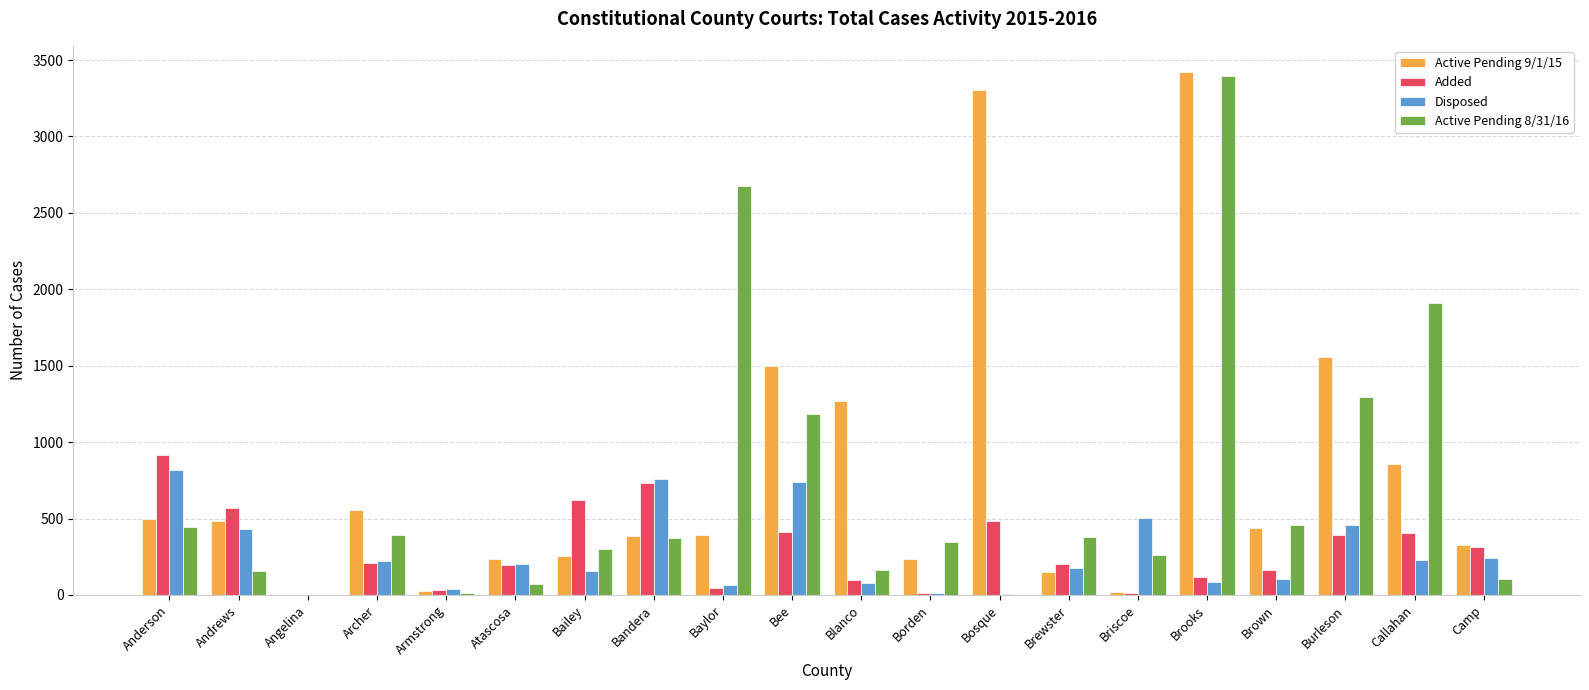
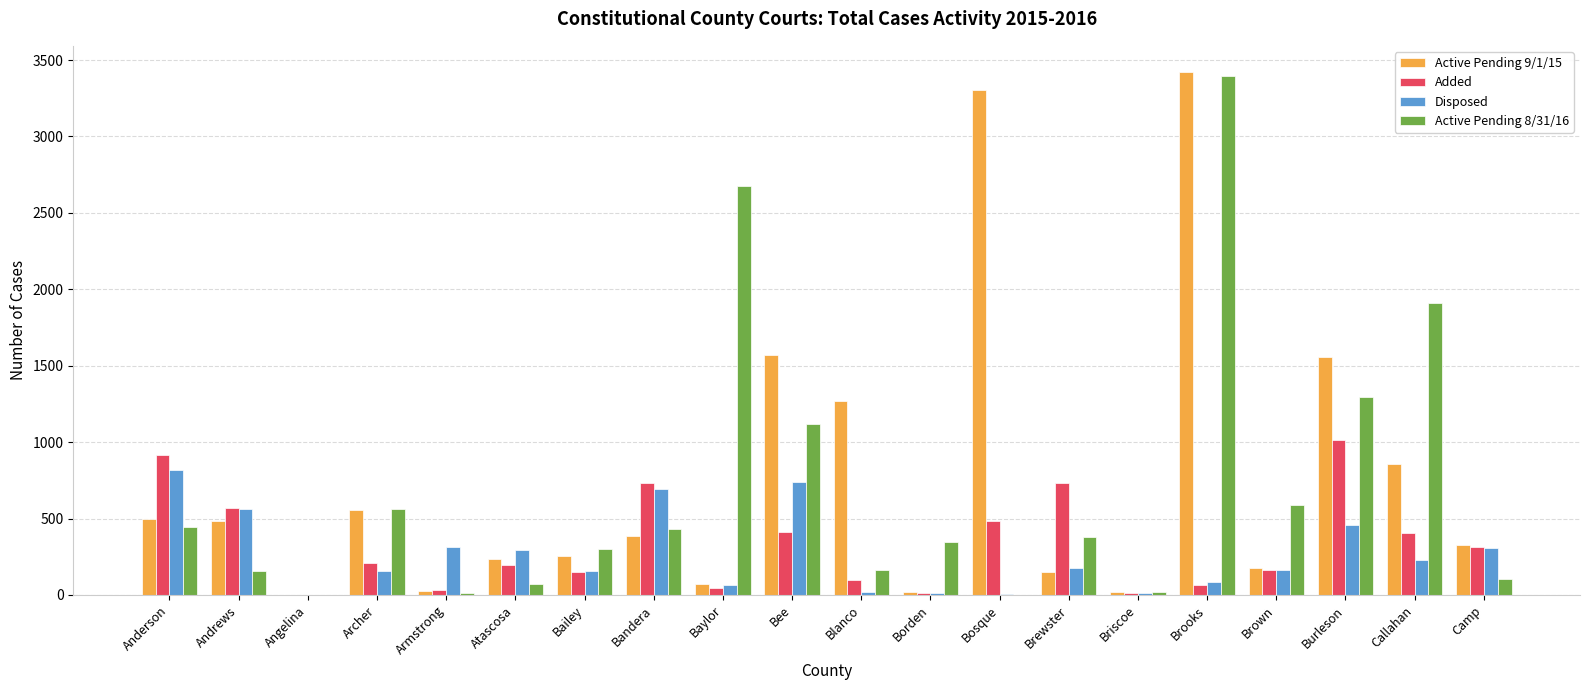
  {
    "Active Pending 9/1/15": {
      "Anderson": 500,
      "Andrews": 490,
      "Angelina": 0,
      "Archer": 550,
      "Armstrong": 20,
      "Atascosa": 240,
      "Bailey": 250,
      "Bandera": 390,
-     "Baylor": 390,
-     "Bee": 1500,
+     "Baylor": 70,
+     "Bee": 1570,
      "Blanco": 1270,
-     "Borden": 240,
+     "Borden": 20,
      "Bosque": 3310,
      "Brewster": 150,
      "Briscoe": 20,
      "Brooks": 3420,
-     "Brown": 440,
+     "Brown": 180,
      "Burleson": 1560,
      "Callahan": 860,
      "Camp": 330
    },
    "Added": {
      "Anderson": 920,
      "Andrews": 570,
      "Angelina": 0,
      "Archer": 210,
      "Armstrong": 30,
      "Atascosa": 200,
-     "Bailey": 620,
+     "Bailey": 150,
      "Bandera": 740,
      "Baylor": 50,
      "Bee": 410,
      "Blanco": 100,
      "Bosque": 490,
-     "Brewster": 200,
-     "Brooks": 120,
+     "Brewster": 730,
+     "Brooks": 60,
      "Brown": 170,
-     "Burleson": 390,
+     "Burleson": 1010,
      "Callahan": 410,
      "Camp": 320
    },
    "Disposed": {
      "Anderson": 820,
-     "Andrews": 430,
+     "Andrews": 560,
      "Angelina": 0,
-     "Archer": 220,
-     "Armstrong": 40,
-     "Atascosa": 200,
+     "Archer": 160,
+     "Armstrong": 320,
+     "Atascosa": 300,
      "Bailey": 160,
-     "Bandera": 760,
+     "Bandera": 700,
      "Baylor": 70,
      "Bee": 740,
-     "Blanco": 80,
+     "Blanco": 20,
      "Brewster": 180,
-     "Briscoe": 500,
+     "Briscoe": 20,
      "Brooks": 90,
-     "Brown": 110,
+     "Brown": 170,
      "Burleson": 460,
      "Callahan": 230,
-     "Camp": 240
+     "Camp": 310
    },
    "Active Pending 8/31/16": {
      "Anderson": 450,
      "Andrews": 160,
      "Angelina": 0,
-     "Archer": 390,
+     "Archer": 560,
      "Atascosa": 70,
      "Bailey": 300,
-     "Bandera": 370,
+     "Bandera": 430,
      "Baylor": 2670,
-     "Bee": 1190,
+     "Bee": 1120,
      "Blanco": 160,
      "Borden": 350,
      "Bosque": 0,
      "Brewster": 380,
-     "Briscoe": 260,
+     "Briscoe": 20,
      "Brooks": 3390,
-     "Brown": 460,
+     "Brown": 590,
      "Burleson": 1300,
      "Callahan": 1910,
      "Camp": 110
    }
  }
